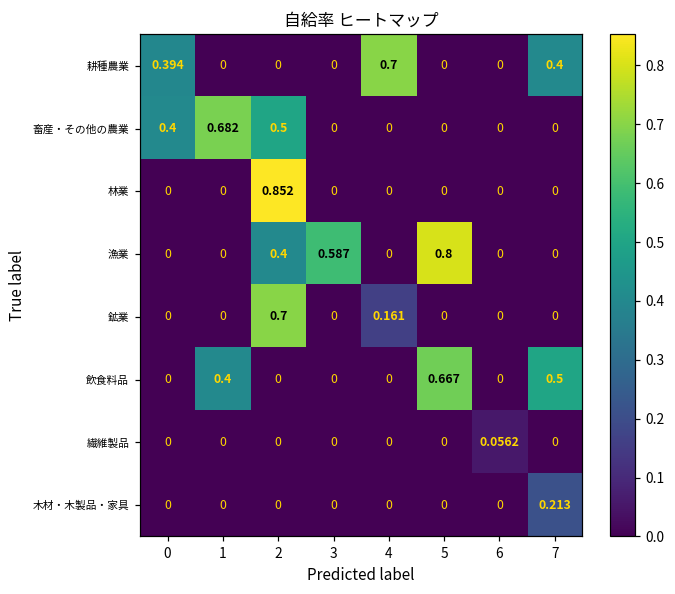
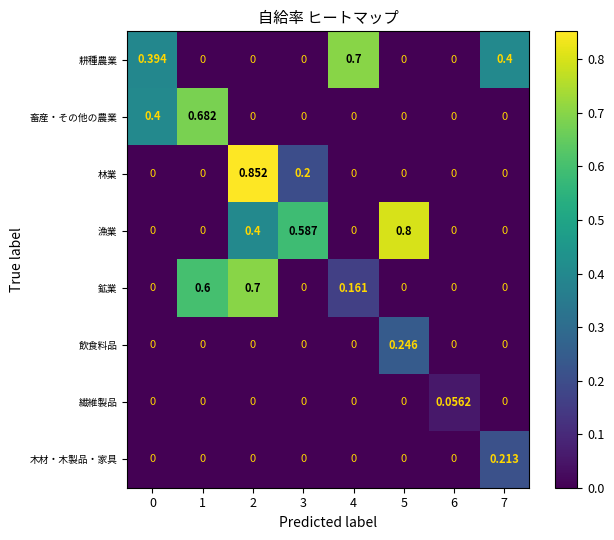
  {
    "耕種農業": {
      "0": 0.394,
      "1": 0,
      "2": 0,
      "3": 0,
      "4": 0.7,
      "5": 0,
      "6": 0,
      "7": 0.4
    },
    "畜産・その他の農業": {
      "0": 0.4,
      "1": 0.682,
-     "2": 0.5,
+     "2": 0,
      "3": 0,
      "4": 0,
      "5": 0,
      "6": 0,
      "7": 0
    },
    "林業": {
      "0": 0,
      "1": 0,
      "2": 0.852,
-     "3": 0,
+     "3": 0.2,
      "4": 0,
      "5": 0,
      "6": 0,
      "7": 0
    },
    "漁業": {
      "0": 0,
      "1": 0,
      "2": 0.4,
      "3": 0.587,
      "4": 0,
      "5": 0.8,
      "6": 0,
      "7": 0
    },
    "鉱業": {
      "0": 0,
-     "1": 0,
+     "1": 0.6,
      "2": 0.7,
      "3": 0,
      "4": 0.161,
      "5": 0,
      "6": 0,
      "7": 0
    },
    "飲食料品": {
      "0": 0,
-     "1": 0.4,
+     "1": 0,
      "2": 0,
      "3": 0,
      "4": 0,
-     "5": 0.667,
+     "5": 0.246,
      "6": 0,
-     "7": 0.5
+     "7": 0
    },
    "繊維製品": {
      "0": 0,
      "1": 0,
      "2": 0,
      "3": 0,
      "4": 0,
      "5": 0,
      "6": 0.0562,
      "7": 0
    },
    "木材・木製品・家具": {
      "0": 0,
      "1": 0,
      "2": 0,
      "3": 0,
      "4": 0,
      "5": 0,
      "6": 0,
      "7": 0.213
    }
  }
